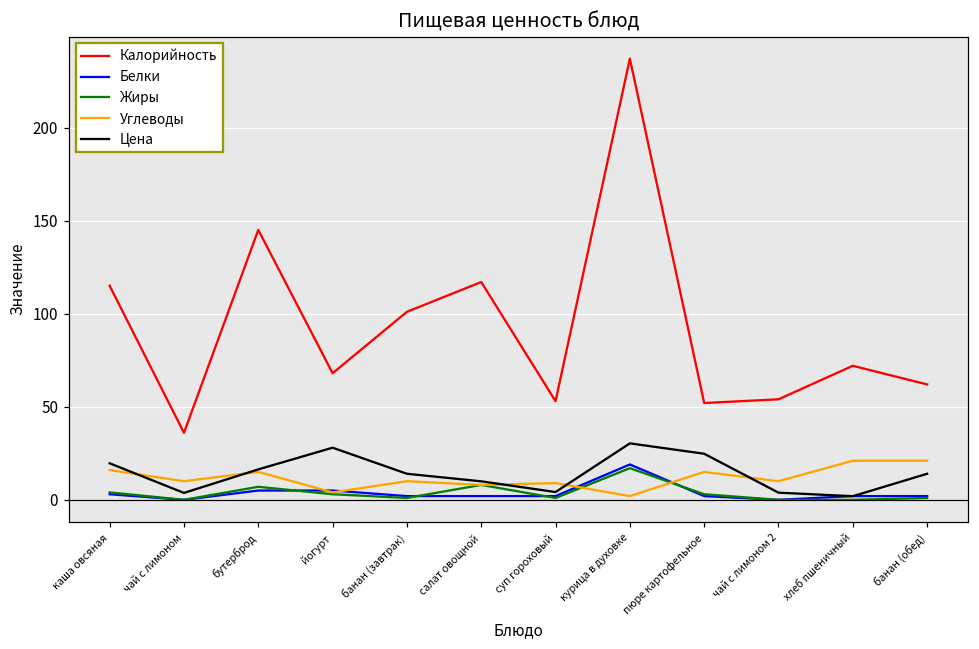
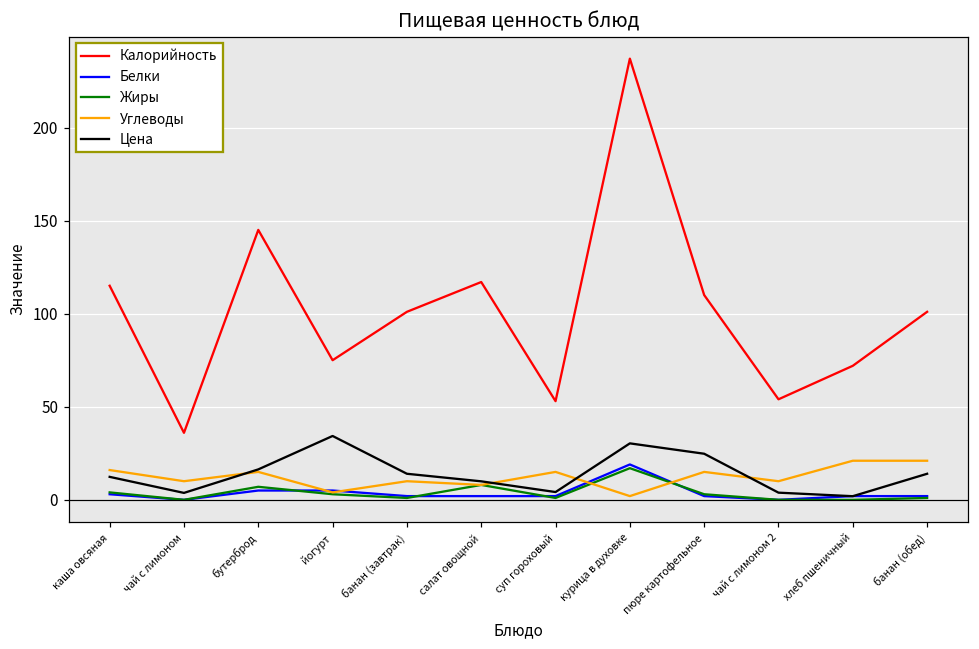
  {
    "Калорийность": {
      "каша овсяная": 115,
      "чай с лимоном": 36,
      "бутерброд": 145,
-     "йогурт": 68,
+     "йогурт": 75,
      "банан (завтрак)": 101,
      "салат овощной": 117,
      "суп гороховый": 53,
      "курица в духовке": 237,
-     "пюре картофельное": 52,
+     "пюре картофельное": 110,
      "чай с лимоном 2": 54,
      "хлеб пшеничный": 72,
-     "банан (обед)": 62
+     "банан (обед)": 101
    },
    "Белки": {
      "бутерброд": 5,
      "салат овощной": 2,
      "курица в духовке": 19
    },
    "Жиры": {
      "бутерброд": 7,
      "курица в духовке": 17,
      "хлеб пшеничный": 0
    },
    "Углеводы": {
      "каша овсяная": 16,
      "чай с лимоном": 10,
      "банан (завтрак)": 10,
-     "суп гороховый": 9,
+     "суп гороховый": 15,
      "курица в духовке": 2,
      "пюре картофельное": 15,
      "чай с лимоном 2": 10,
      "хлеб пшеничный": 21,
      "банан (обед)": 21
    },
    "Цена": {
-     "каша овсяная": 20,
+     "каша овсяная": 12,
      "чай с лимоном": 4,
-     "йогурт": 28,
+     "йогурт": 34,
      "банан (завтрак)": 14,
      "салат овощной": 10,
      "суп гороховый": 4,
      "курица в духовке": 30,
      "пюре картофельное": 25,
      "чай с лимоном 2": 4,
      "банан (обед)": 14
    }
  }
